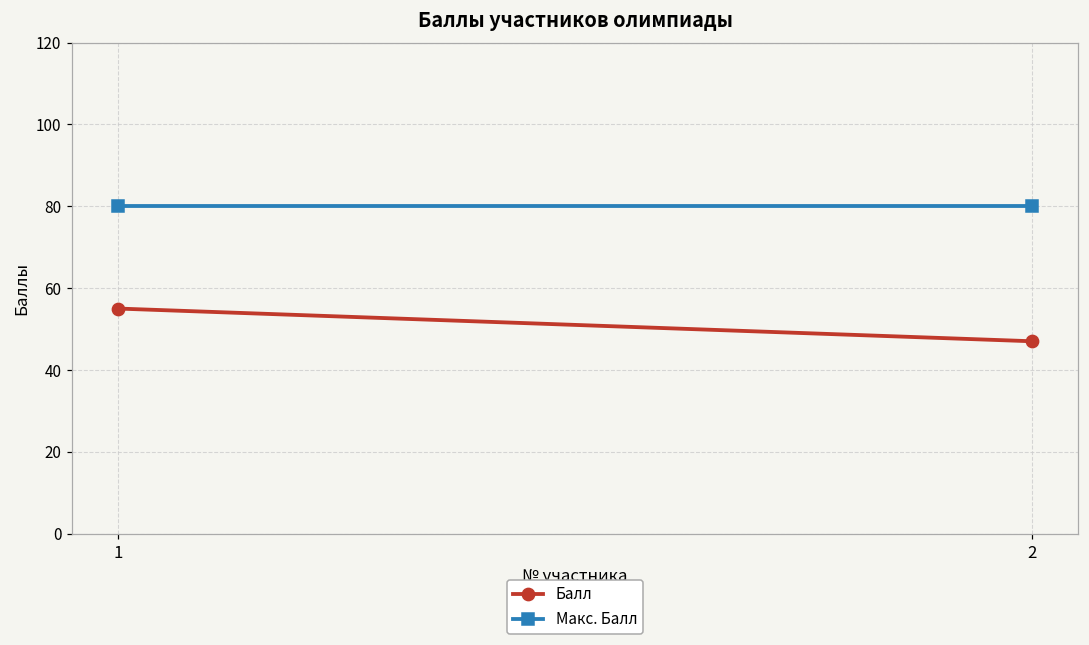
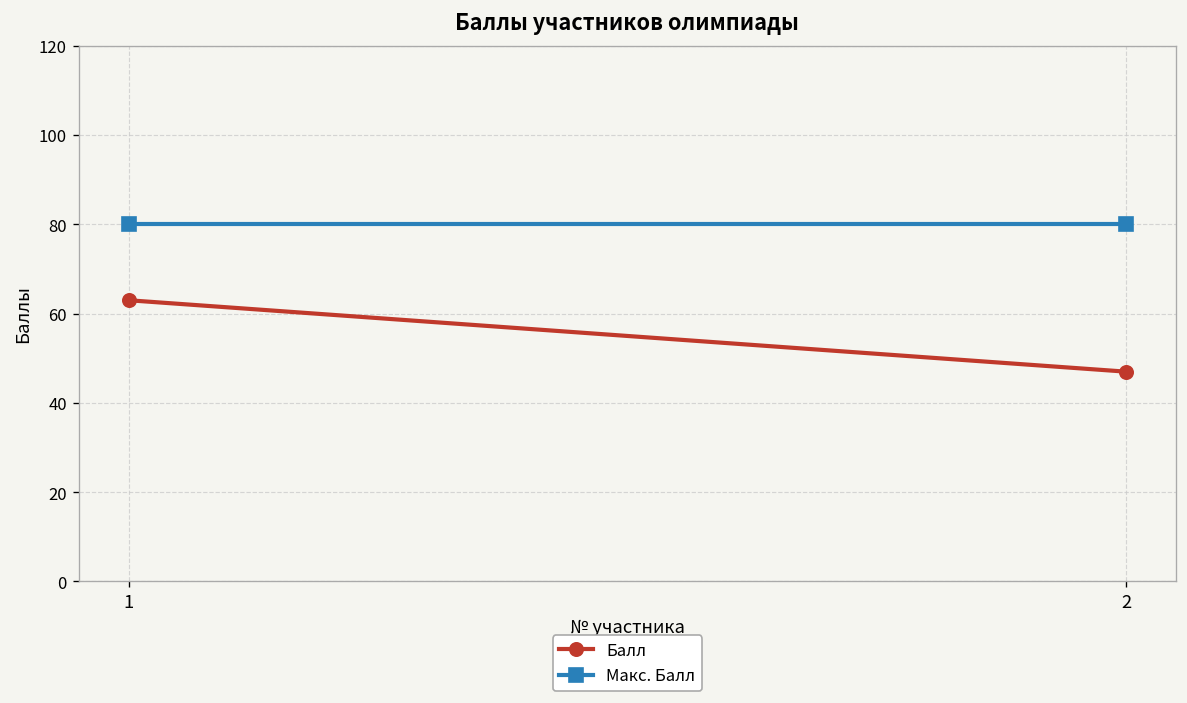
  {
    "Балл": {
-     "1": 55,
+     "1": 63,
      "2": 47
    },
    "Макс. Балл": {
      "1": 80,
      "2": 80
    }
  }
